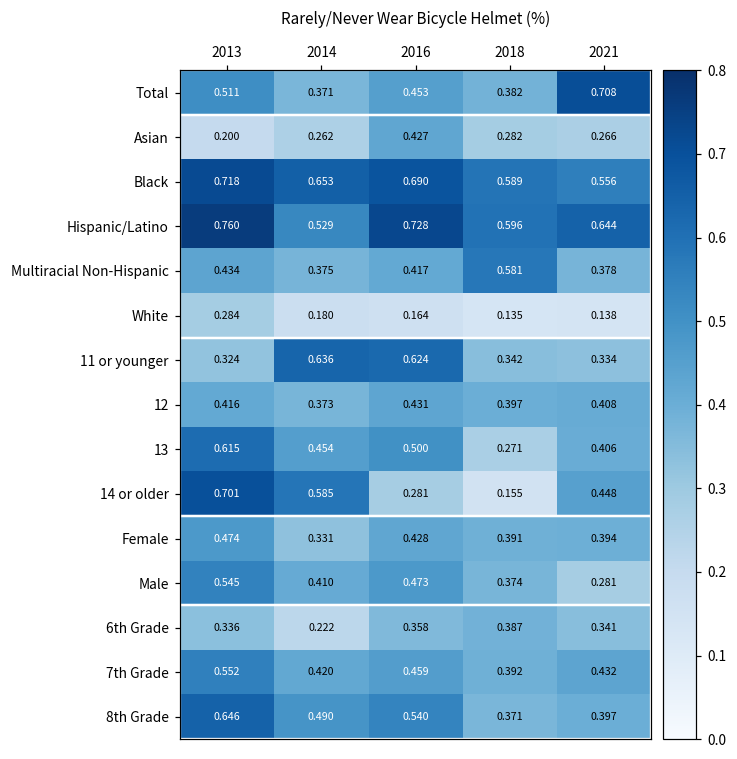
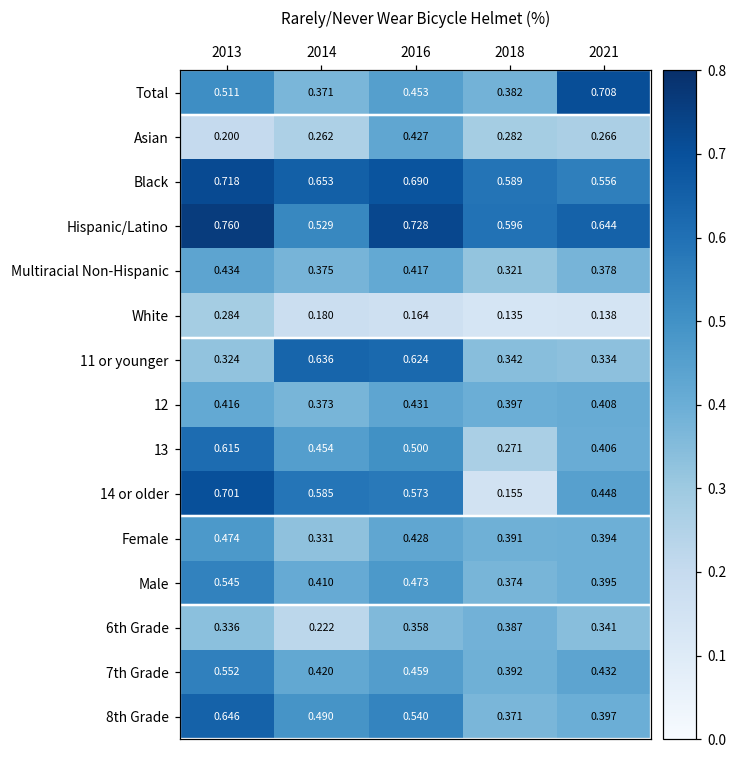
  {
    "Total": {
      "2013": 0.511,
      "2014": 0.371,
      "2016": 0.453,
      "2018": 0.382,
      "2021": 0.708
    },
    "Asian": {
      "2013": 0.200,
      "2014": 0.262,
      "2016": 0.427,
      "2018": 0.282,
      "2021": 0.266
    },
    "Black": {
      "2013": 0.718,
      "2014": 0.653,
      "2016": 0.690,
      "2018": 0.589,
      "2021": 0.556
    },
    "Hispanic/Latino": {
      "2013": 0.760,
      "2014": 0.529,
      "2016": 0.728,
      "2018": 0.596,
      "2021": 0.644
    },
    "Multiracial Non-Hispanic": {
      "2013": 0.434,
      "2014": 0.375,
      "2016": 0.417,
-     "2018": 0.581,
+     "2018": 0.321,
      "2021": 0.378
    },
    "White": {
      "2013": 0.284,
      "2014": 0.180,
      "2016": 0.164,
      "2018": 0.135,
      "2021": 0.138
    },
    "11 or younger": {
      "2013": 0.324,
      "2014": 0.636,
      "2016": 0.624,
      "2018": 0.342,
      "2021": 0.334
    },
    "12": {
      "2013": 0.416,
      "2014": 0.373,
      "2016": 0.431,
      "2018": 0.397,
      "2021": 0.408
    },
    "13": {
      "2013": 0.615,
      "2014": 0.454,
      "2016": 0.500,
      "2018": 0.271,
      "2021": 0.406
    },
    "14 or older": {
      "2013": 0.701,
      "2014": 0.585,
-     "2016": 0.281,
+     "2016": 0.573,
      "2018": 0.155,
      "2021": 0.448
    },
    "Female": {
      "2013": 0.474,
      "2014": 0.331,
      "2016": 0.428,
      "2018": 0.391,
      "2021": 0.394
    },
    "Male": {
      "2013": 0.545,
      "2014": 0.410,
      "2016": 0.473,
      "2018": 0.374,
-     "2021": 0.281
+     "2021": 0.395
    },
    "6th Grade": {
      "2013": 0.336,
      "2014": 0.222,
      "2016": 0.358,
      "2018": 0.387,
      "2021": 0.341
    },
    "7th Grade": {
      "2013": 0.552,
      "2014": 0.420,
      "2016": 0.459,
      "2018": 0.392,
      "2021": 0.432
    },
    "8th Grade": {
      "2013": 0.646,
      "2014": 0.490,
      "2016": 0.540,
      "2018": 0.371,
      "2021": 0.397
    }
  }
